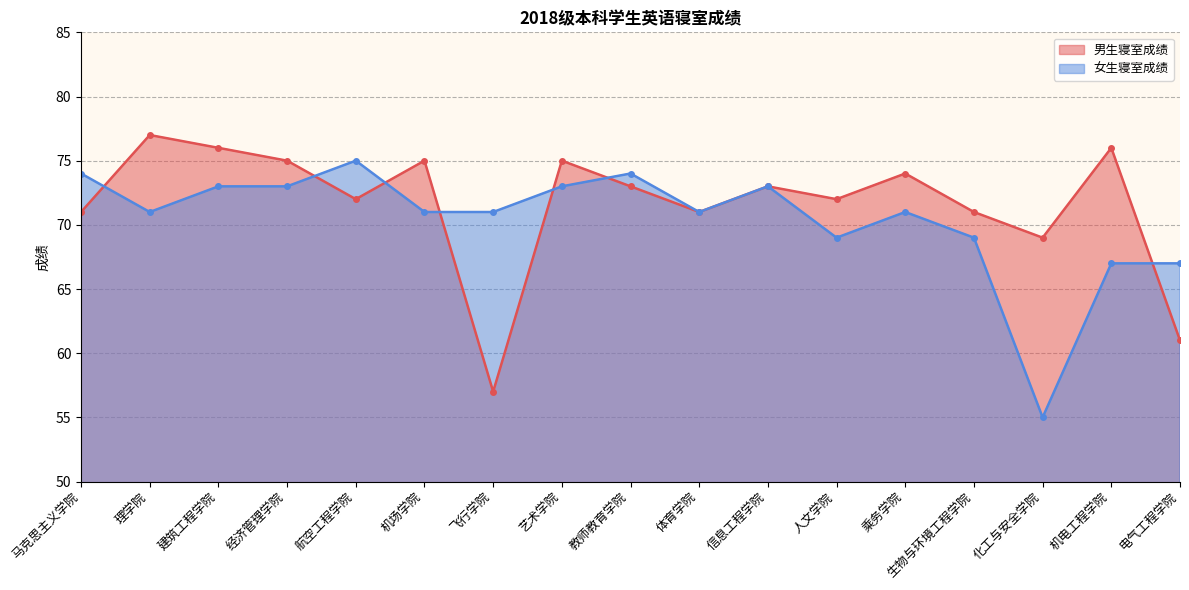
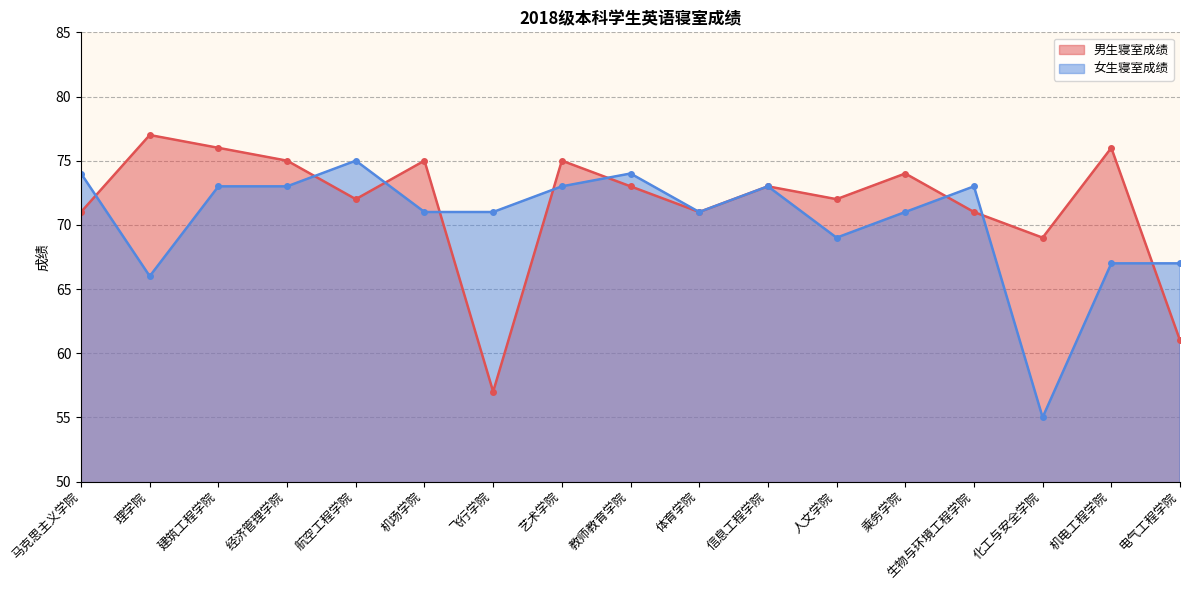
  {
    "男生寝室成绩": {
      "马克思主义学院": 71,
      "理学院": 77,
      "建筑工程学院": 76,
      "经济管理学院": 75,
      "航空工程学院": 72,
      "机场学院": 75,
      "飞行学院": 57,
      "艺术学院": 75,
      "教师教育学院": 73,
      "人文学院": 72,
      "乘务学院": 74,
      "生物与环境工程学院": 71,
      "化工与安全学院": 69,
      "机电工程学院": 76,
      "电气工程学院": 61
    },
    "女生寝室成绩": {
      "马克思主义学院": 74,
-     "理学院": 71,
+     "理学院": 66,
      "建筑工程学院": 73,
      "经济管理学院": 73,
      "航空工程学院": 75,
      "机场学院": 71,
      "飞行学院": 71,
      "艺术学院": 73,
      "教师教育学院": 74,
      "人文学院": 69,
      "乘务学院": 71,
-     "生物与环境工程学院": 69,
+     "生物与环境工程学院": 73,
      "化工与安全学院": 55,
      "机电工程学院": 67,
      "电气工程学院": 67
    }
  }
